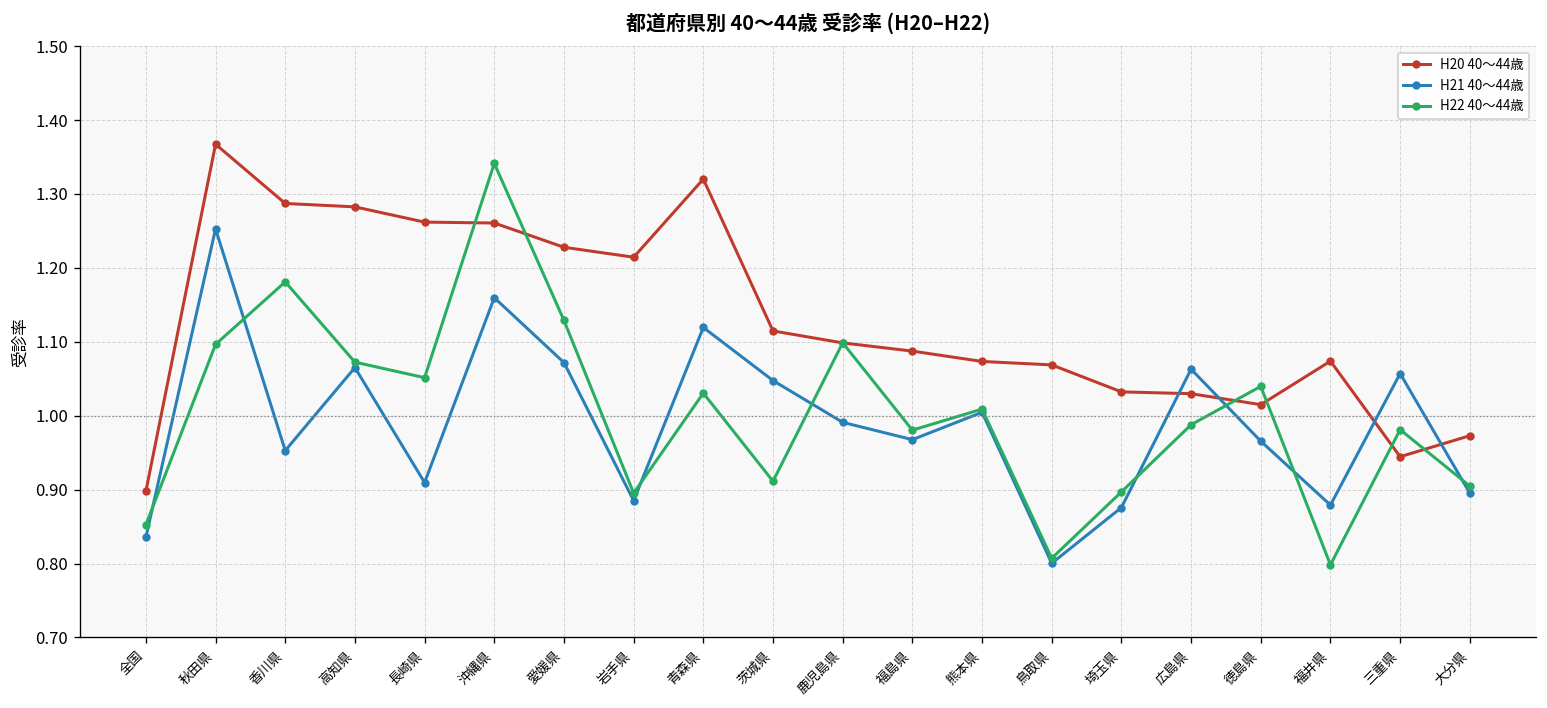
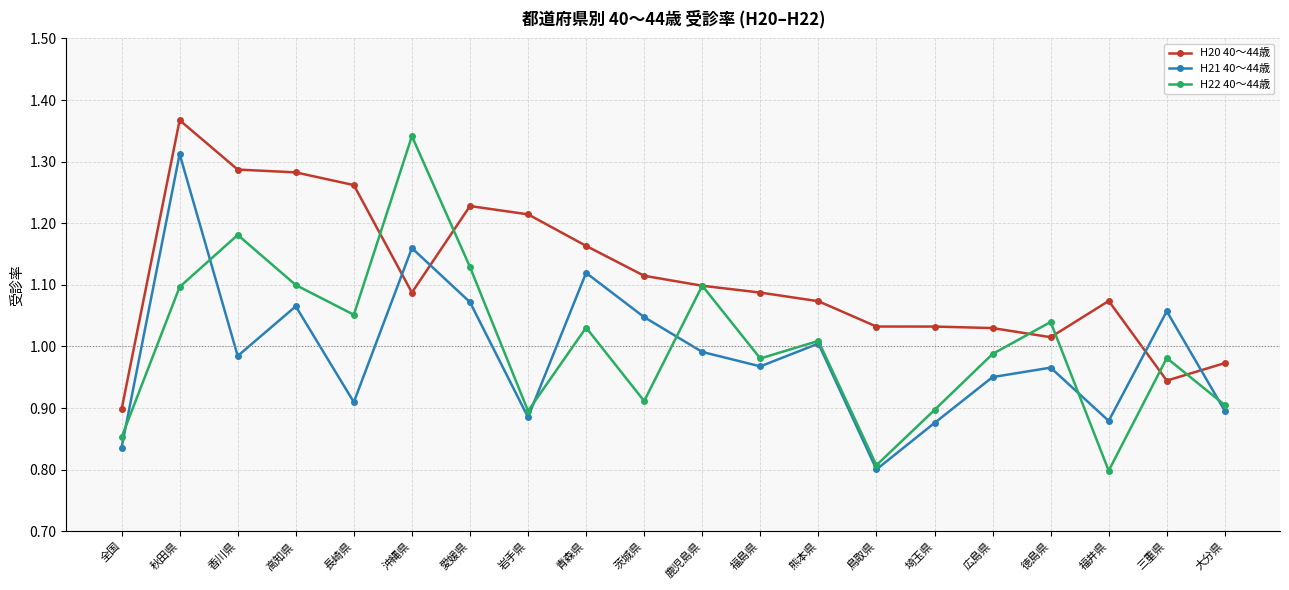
  {
    "H20 40～44歳": {
      "全国": 0.90,
      "秋田県": 1.37,
      "香川県": 1.29,
      "高知県": 1.28,
      "長崎県": 1.26,
-     "沖縄県": 1.26,
+     "沖縄県": 1.09,
      "愛媛県": 1.23,
      "岩手県": 1.21,
-     "青森県": 1.32,
+     "青森県": 1.16,
      "茨城県": 1.11,
      "福島県": 1.09,
      "熊本県": 1.07,
-     "鳥取県": 1.07,
+     "鳥取県": 1.03,
      "埼玉県": 1.03,
      "広島県": 1.03,
      "徳島県": 1.01,
      "福井県": 1.07,
      "三重県": 0.94,
      "大分県": 0.97
    },
    "H21 40～44歳": {
      "全国": 0.84,
-     "秋田県": 1.25,
-     "香川県": 0.95,
+     "秋田県": 1.31,
+     "香川県": 0.98,
      "高知県": 1.07,
      "長崎県": 0.91,
      "沖縄県": 1.16,
      "愛媛県": 1.07,
      "岩手県": 0.89,
      "青森県": 1.12,
      "茨城県": 1.05,
      "鹿児島県": 0.99,
      "福島県": 0.97,
      "熊本県": 1.00,
      "鳥取県": 0.80,
      "埼玉県": 0.88,
-     "広島県": 1.06,
+     "広島県": 0.95,
      "徳島県": 0.97,
      "福井県": 0.88,
      "三重県": 1.06,
      "大分県": 0.90
    },
    "H22 40～44歳": {
      "全国": 0.85,
      "秋田県": 1.10,
      "香川県": 1.18,
-     "高知県": 1.07,
+     "高知県": 1.10,
      "長崎県": 1.05,
      "沖縄県": 1.34,
      "愛媛県": 1.13,
      "岩手県": 0.90,
      "青森県": 1.03,
      "茨城県": 0.91,
      "福島県": 0.98,
      "熊本県": 1.01,
      "鳥取県": 0.81,
      "埼玉県": 0.90,
      "広島県": 0.99,
      "徳島県": 1.04,
      "福井県": 0.80,
      "三重県": 0.98,
      "大分県": 0.90
    }
  }
